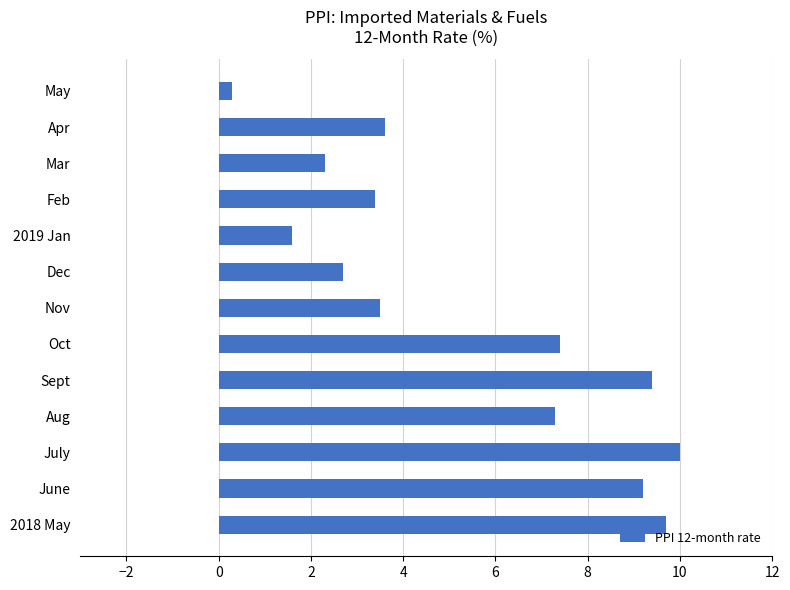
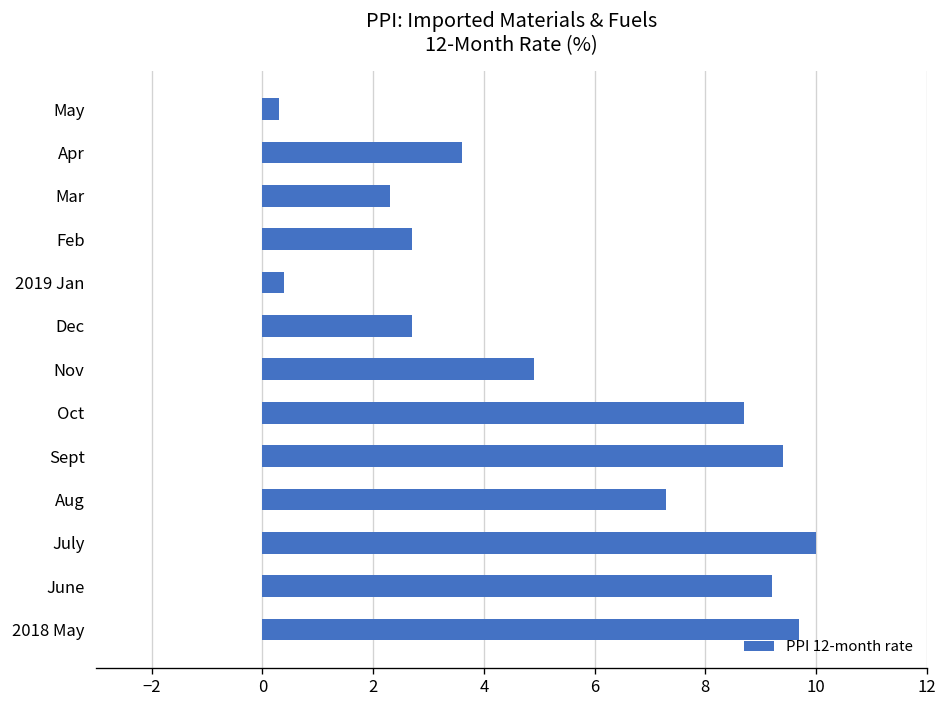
  {
    "May": 0.3,
    "Apr": 3.6,
    "Mar": 2.3,
-   "Feb": 3.4,
-   "2019 Jan": 1.6,
+   "Feb": 2.7,
+   "2019 Jan": 0.4,
    "Dec": 2.7,
-   "Nov": 3.5,
-   "Oct": 7.4,
+   "Nov": 4.9,
+   "Oct": 8.7,
    "Sept": 9.4,
    "Aug": 7.3,
    "July": 10.0,
    "June": 9.2,
    "2018 May": 9.7
  }
